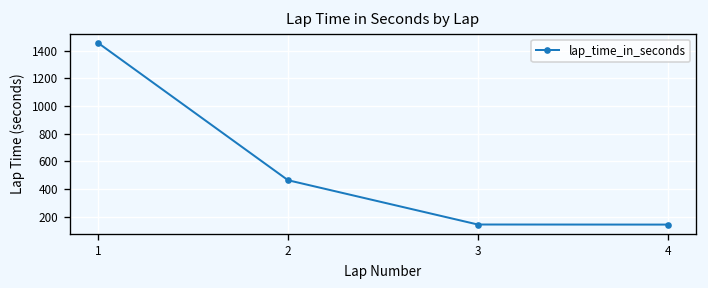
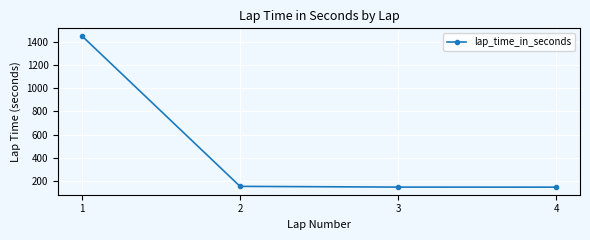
  {
    "1": 1450,
-   "2": 460,
+   "2": 150,
    "3": 150,
    "4": 140
  }
